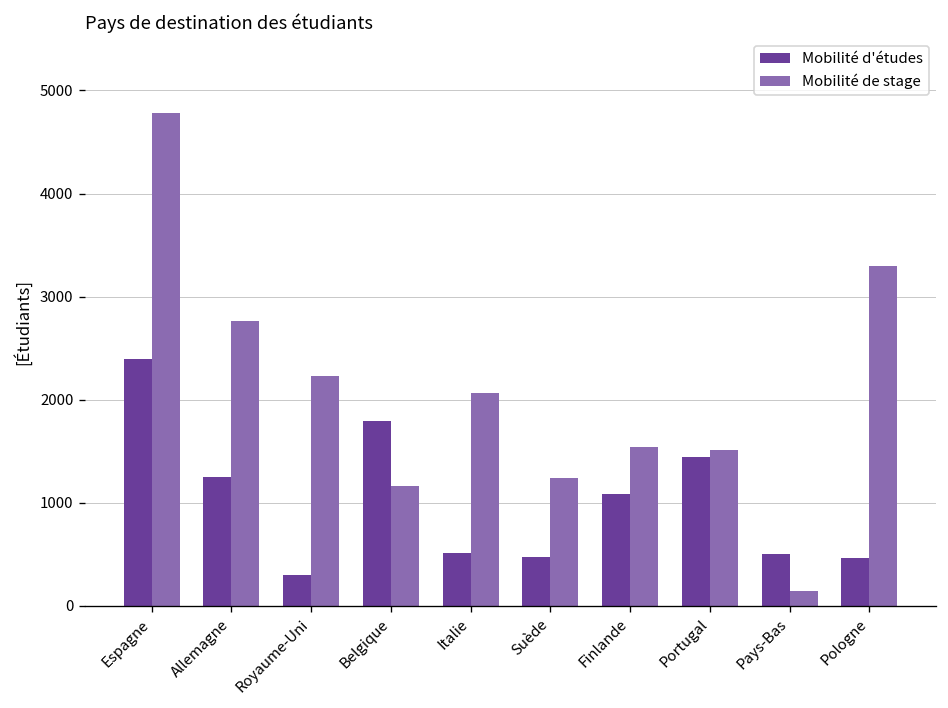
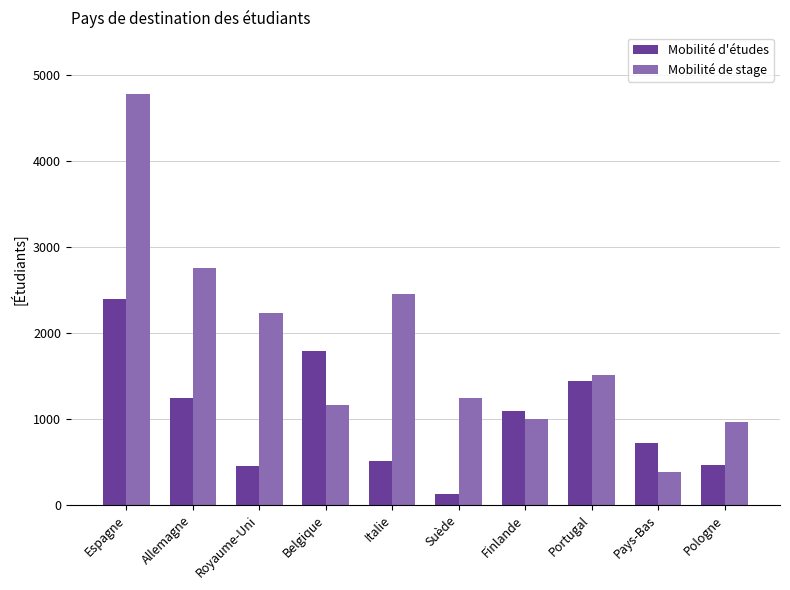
  {
    "Mobilité d'études": {
      "Espagne": 2400,
      "Allemagne": 1200,
-     "Royaume-Uni": 300,
+     "Royaume-Uni": 500,
      "Belgique": 1800,
      "Italie": 500,
-     "Suède": 500,
+     "Suède": 100,
      "Finlande": 1100,
      "Portugal": 1400,
-     "Pays-Bas": 500,
+     "Pays-Bas": 700,
      "Pologne": 500
    },
    "Mobilité de stage": {
      "Espagne": 4800,
      "Allemagne": 2800,
      "Royaume-Uni": 2200,
      "Belgique": 1200,
-     "Italie": 2100,
+     "Italie": 2500,
      "Suède": 1200,
-     "Finlande": 1500,
+     "Finlande": 1000,
      "Portugal": 1500,
-     "Pays-Bas": 100,
-     "Pologne": 3300
+     "Pays-Bas": 400,
+     "Pologne": 1000
    }
  }
